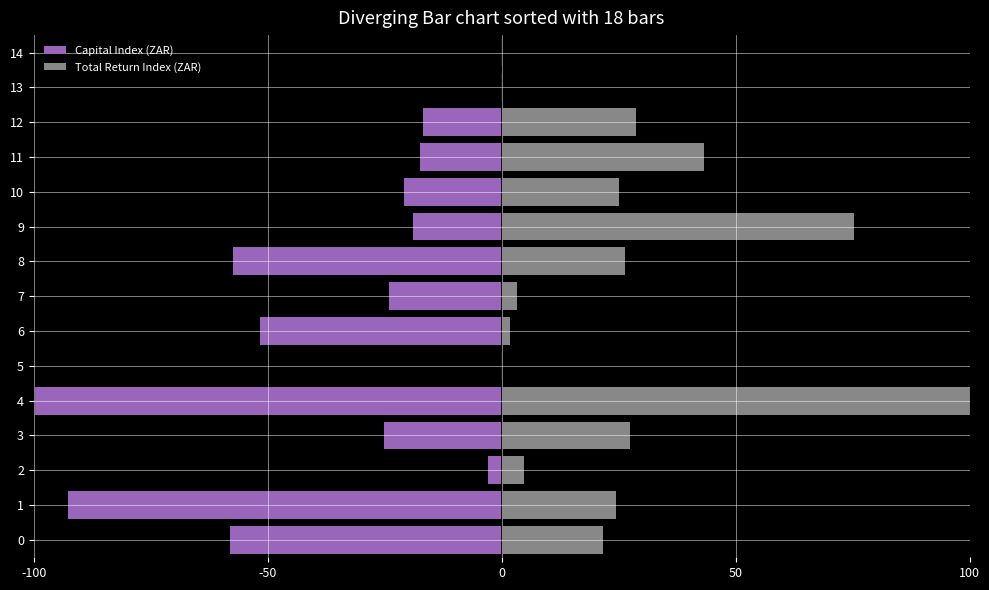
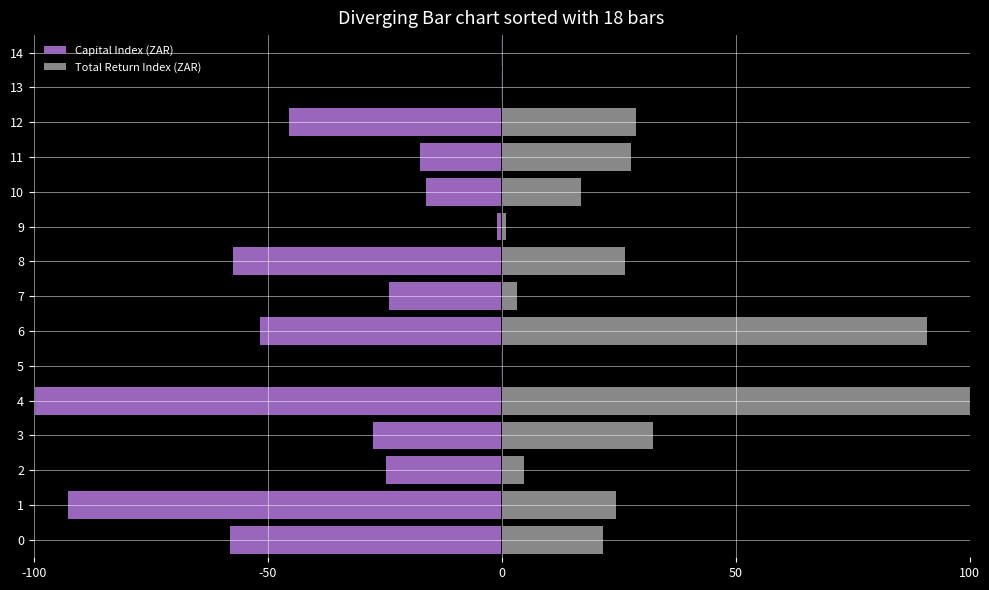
  {
    "Capital Index (ZAR)": {
-     "12": -17,
+     "12": -45,
      "11": -17,
-     "10": -21,
-     "9": -19,
+     "10": -16,
+     "9": -1,
      "8": -57,
      "7": -24,
      "6": -52,
      "4": -100,
-     "3": -25,
-     "2": -3,
+     "3": -27,
+     "2": -25,
      "1": -93,
      "0": -58
    },
    "Total Return Index (ZAR)": {
      "12": 29,
-     "11": 43,
-     "10": 25,
-     "9": 75,
+     "11": 28,
+     "10": 17,
+     "9": 1,
      "8": 26,
      "7": 3,
-     "6": 2,
+     "6": 91,
      "4": 100,
-     "3": 27,
+     "3": 32,
      "2": 5,
      "1": 24,
      "0": 22
    }
  }
